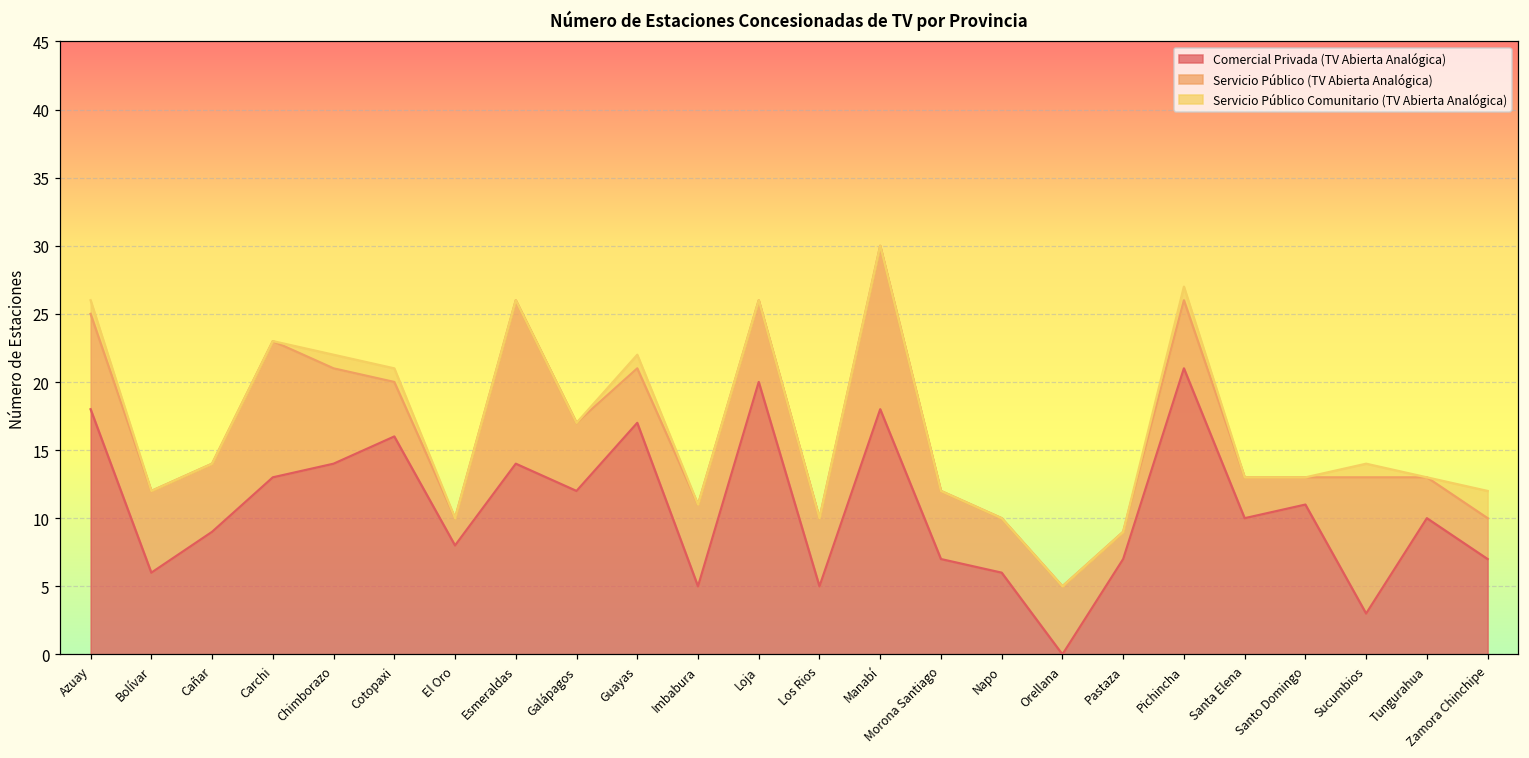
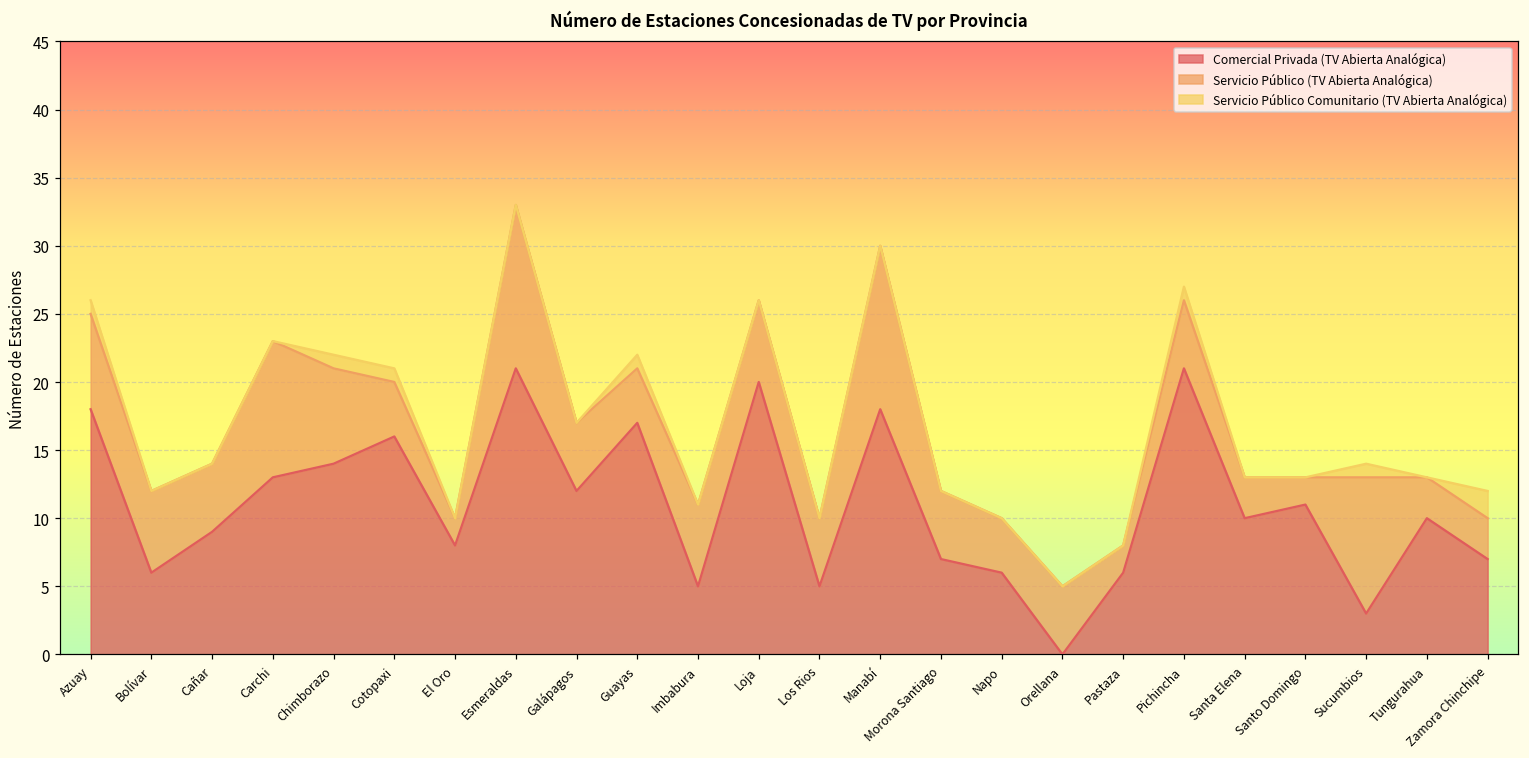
  {
    "Comercial Privada (TV Abierta Analógica)": {
      "Azuay": 18,
      "Bolívar": 6,
      "Cañar": 9,
      "Carchi": 13,
      "Chimborazo": 14,
      "Cotopaxi": 16,
      "El Oro": 8,
-     "Esmeraldas": 14,
+     "Esmeraldas": 21,
      "Galápagos": 12,
      "Guayas": 17,
      "Imbabura": 5,
      "Loja": 20,
      "Los Rios": 5,
      "Manabí": 18,
      "Morona Santiago": 7,
      "Napo": 6,
      "Orellana": 0,
-     "Pastaza": 7,
+     "Pastaza": 6,
      "Pichincha": 21,
      "Santa Elena": 10,
      "Santo Domingo": 11,
      "Sucumbios": 3,
      "Tungurahua": 10,
      "Zamora Chinchipe": 7
    }
  }
